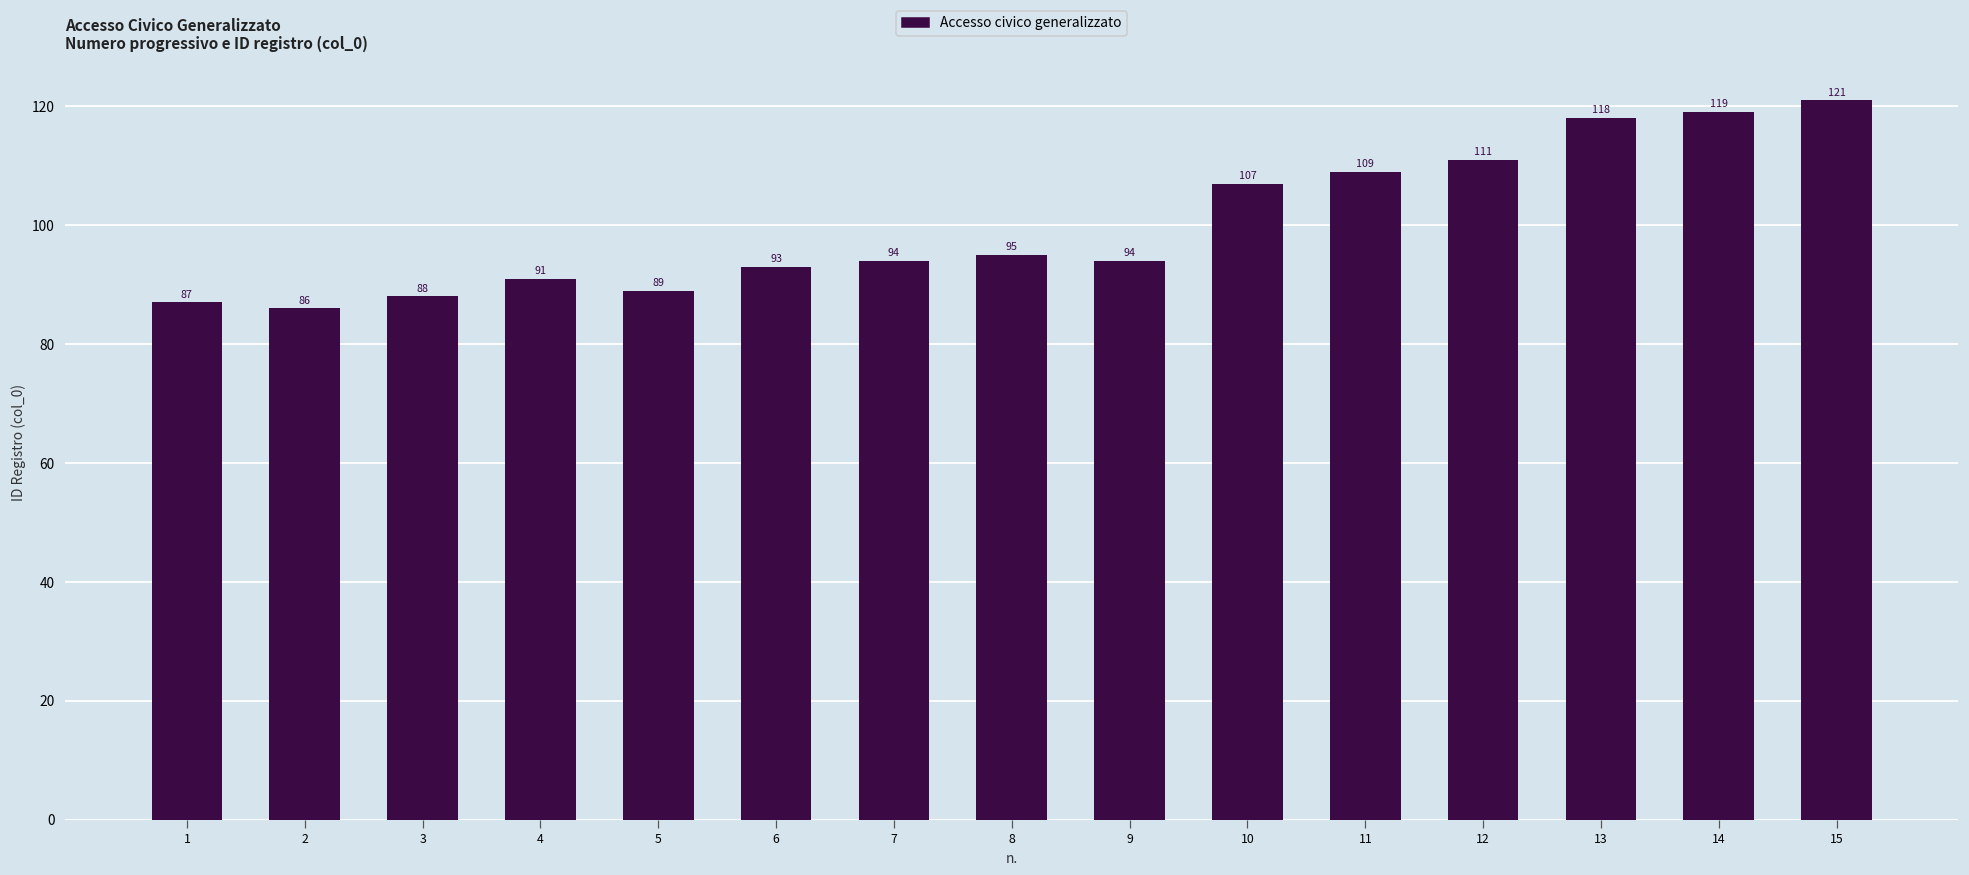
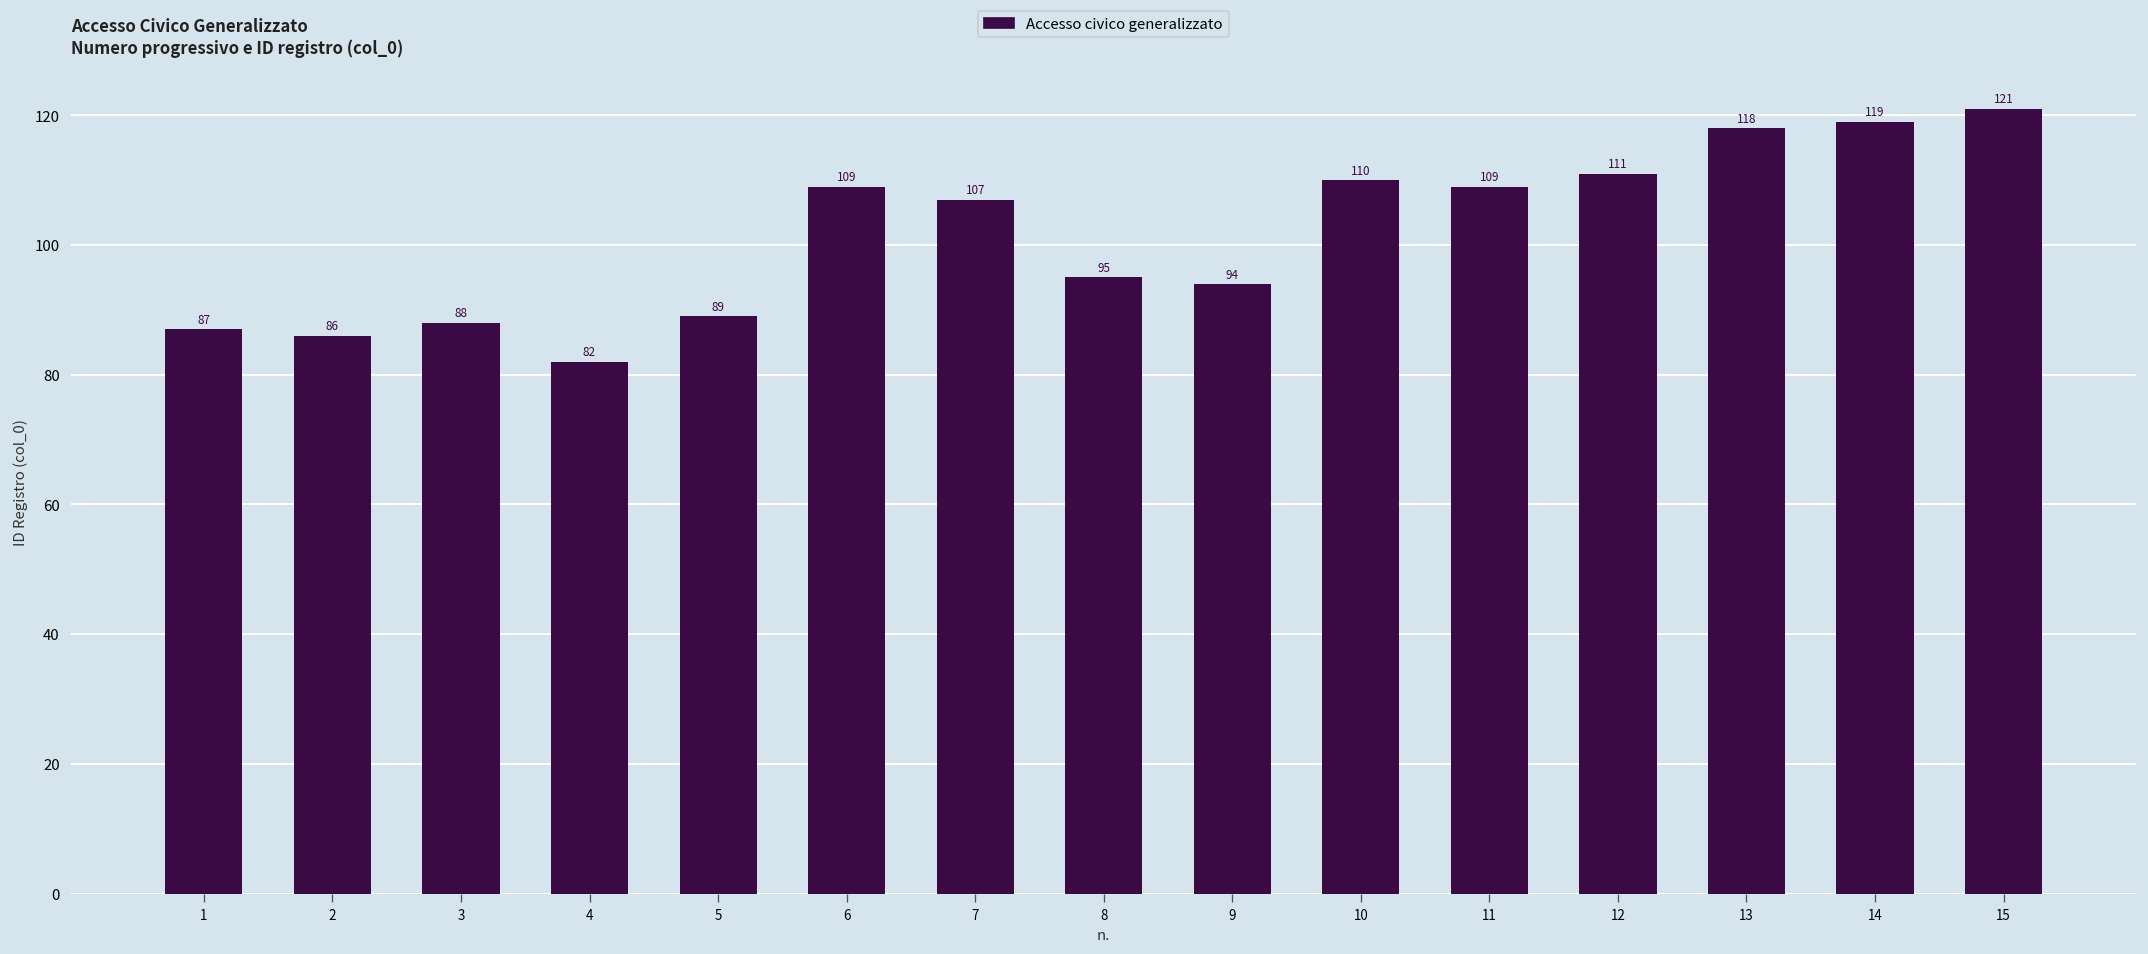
  {
    "1": 87,
    "2": 86,
    "3": 88,
-   "4": 91,
+   "4": 82,
    "5": 89,
-   "6": 93,
-   "7": 94,
+   "6": 109,
+   "7": 107,
    "8": 95,
    "9": 94,
-   "10": 107,
+   "10": 110,
    "11": 109,
    "12": 111,
    "13": 118,
    "14": 119,
    "15": 121
  }
